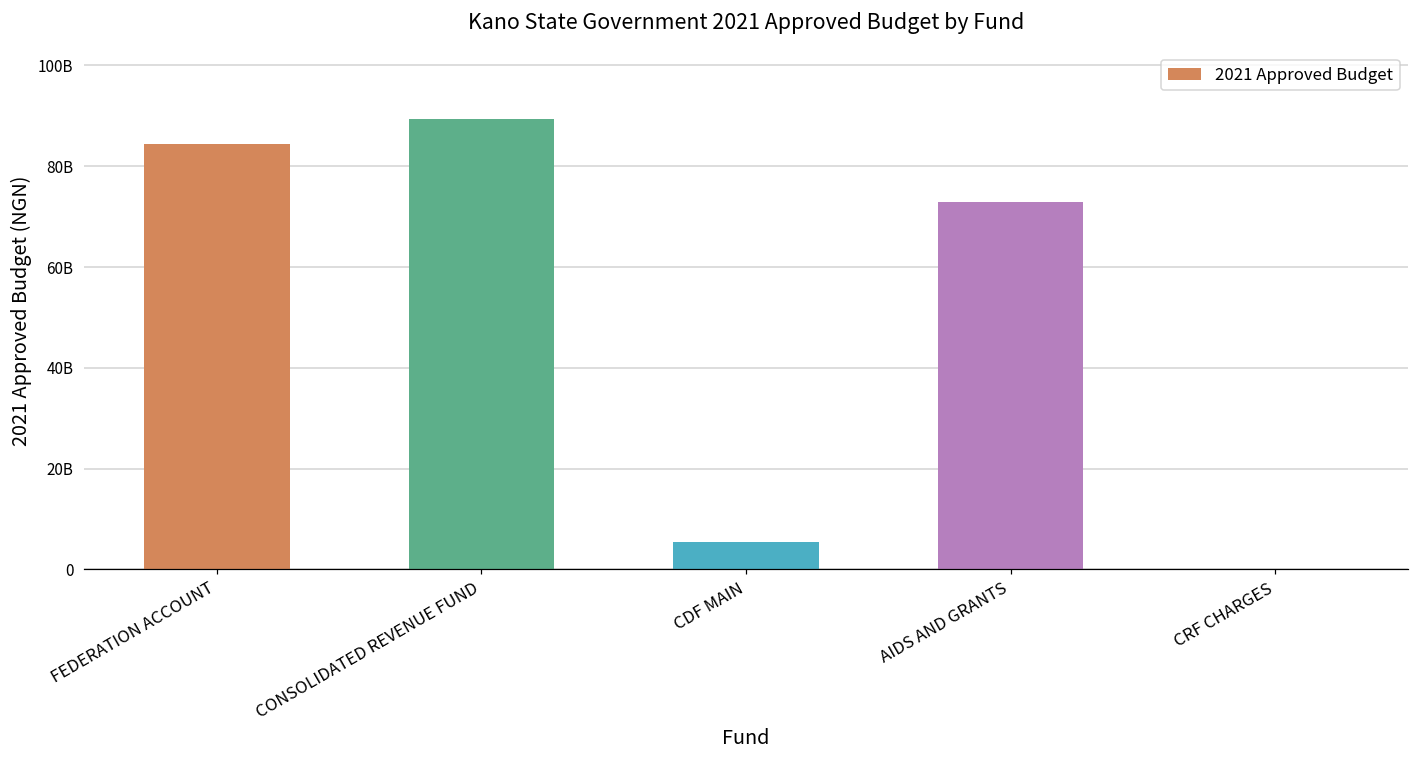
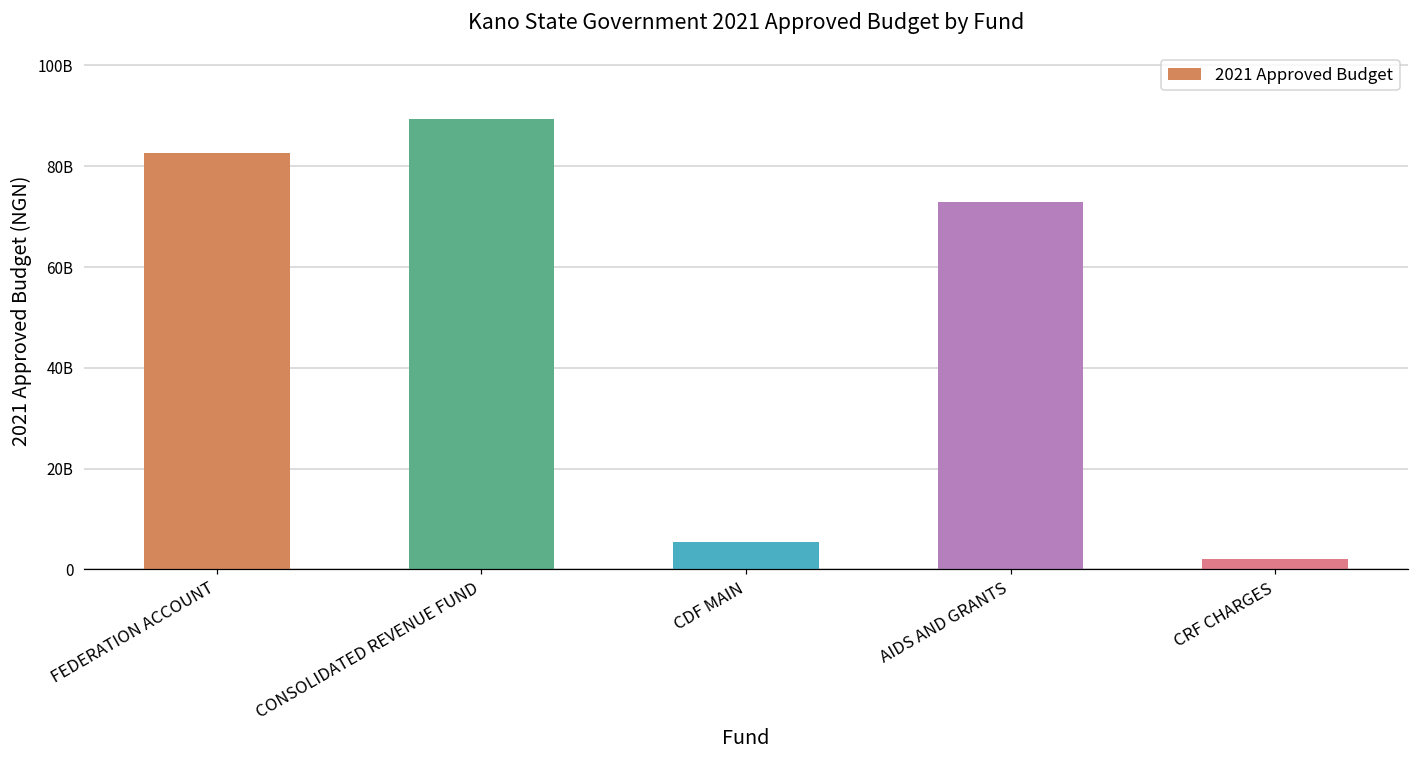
  {
-   "FEDERATION ACCOUNT": 84000000000,
+   "FEDERATION ACCOUNT": 83000000000,
    "CONSOLIDATED REVENUE FUND": 89000000000,
    "CDF MAIN": 5000000000,
    "AIDS AND GRANTS": 73000000000,
-   "CRF CHARGES": 0
+   "CRF CHARGES": 2000000000
  }
